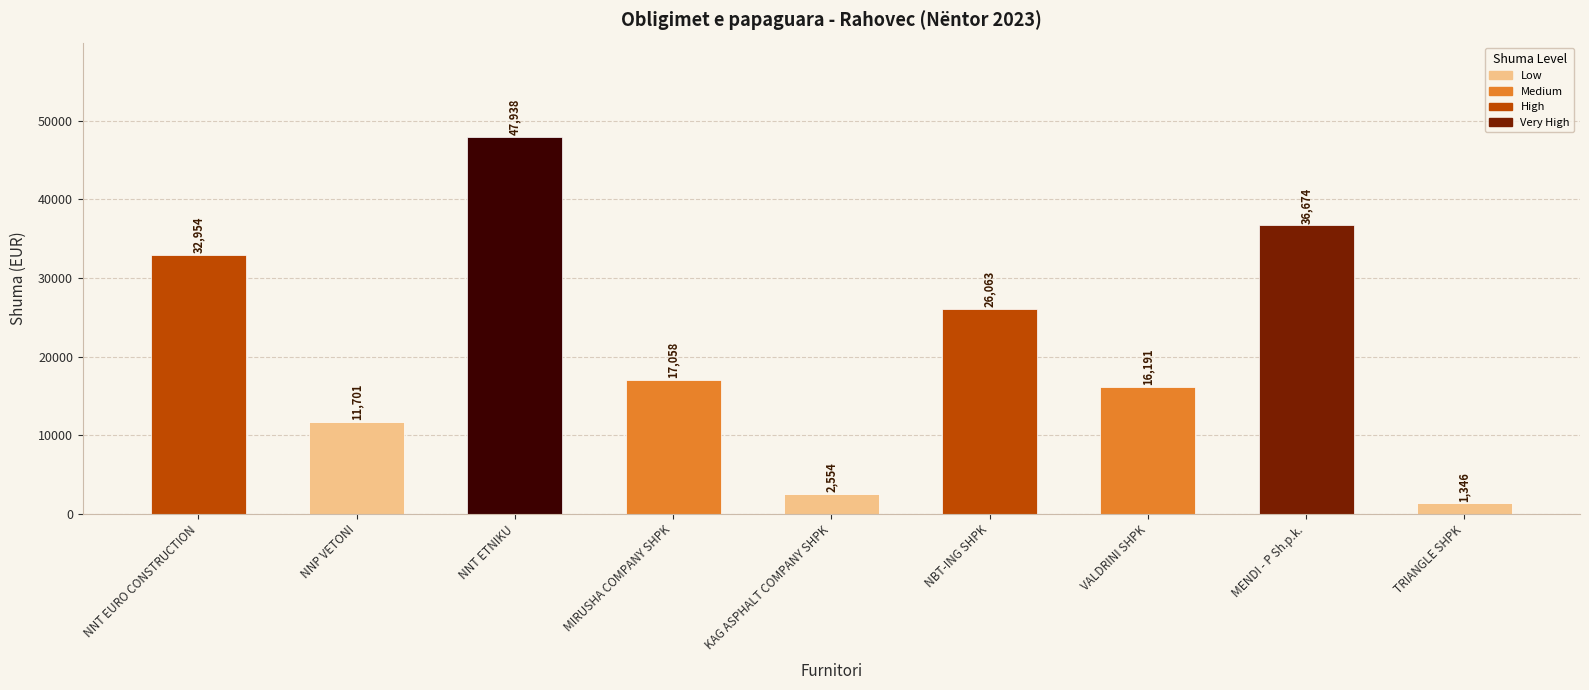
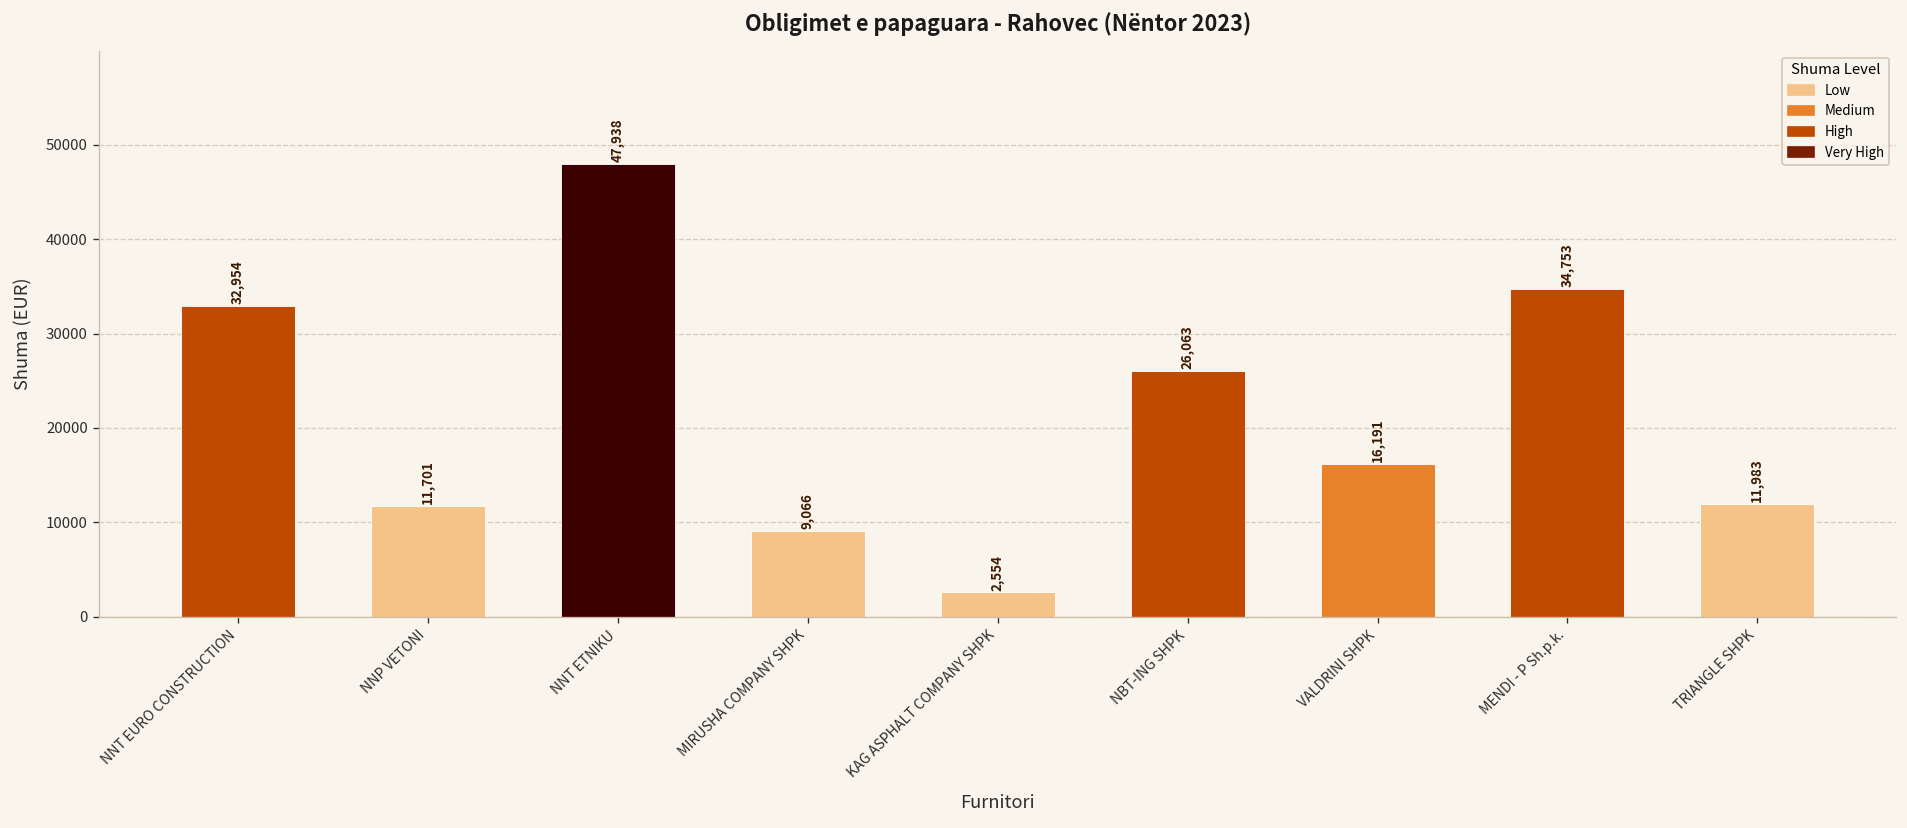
  {
    "NNT EURO CONSTRUCTION": "32,954",
    "NNP VETONI": "11,701",
    "NNT ETNIKU": "47,938",
-   "MIRUSHA COMPANY SHPK": "17,058",
+   "MIRUSHA COMPANY SHPK": "9,066",
    "KAG ASPHALT COMPANY SHPK": "2,554",
    "NBT-ING SHPK": "26,063",
    "VALDRINI SHPK": "16,191",
-   "MENDI - P Sh.p.k.": "36,674",
-   "TRIANGLE SHPK": "1,346"
+   "MENDI - P Sh.p.k.": "34,753",
+   "TRIANGLE SHPK": "11,983"
  }
